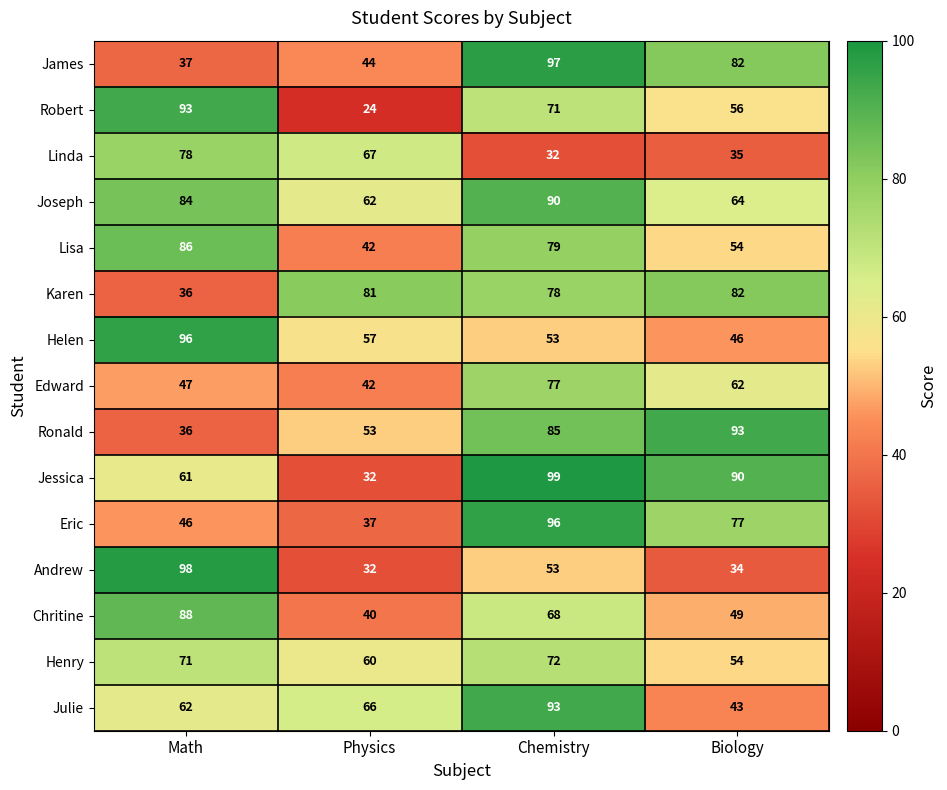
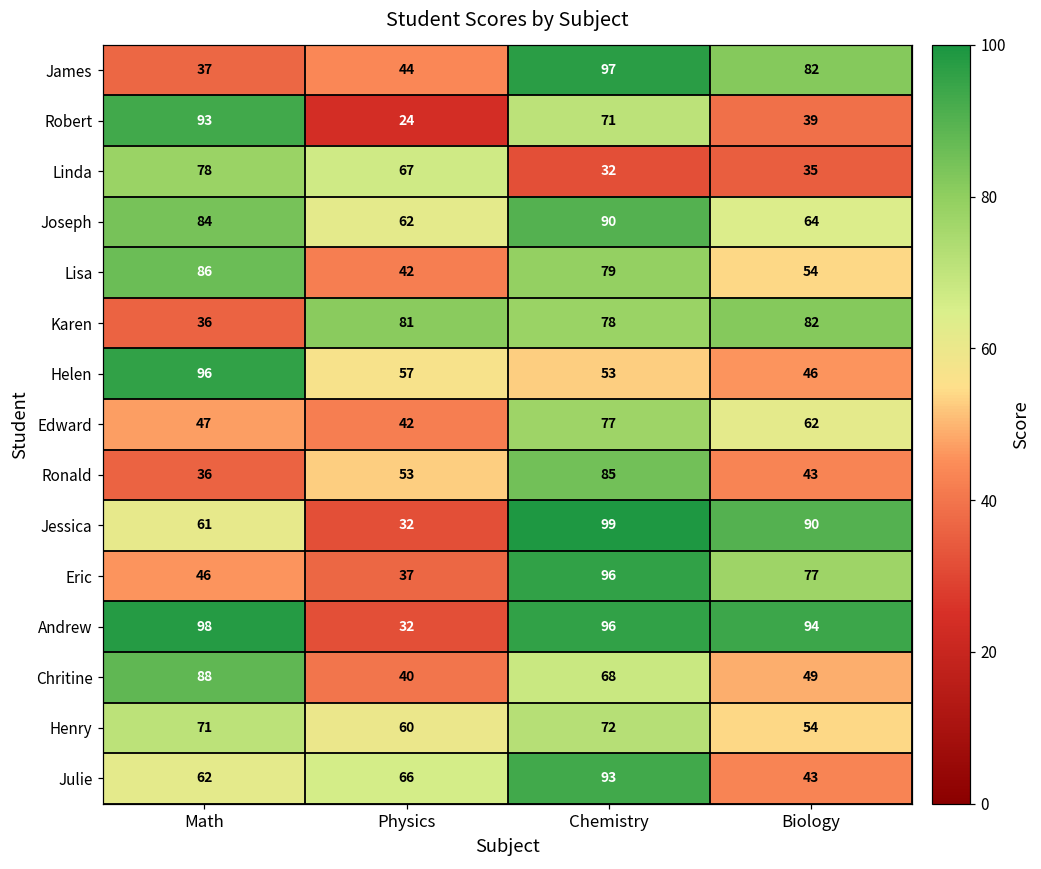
  {
    "James": {
      "Math": 37,
      "Physics": 44,
      "Chemistry": 97,
      "Biology": 82
    },
    "Robert": {
      "Math": 93,
      "Physics": 24,
      "Chemistry": 71,
-     "Biology": 56
+     "Biology": 39
    },
    "Linda": {
      "Math": 78,
      "Physics": 67,
      "Chemistry": 32,
      "Biology": 35
    },
    "Joseph": {
      "Math": 84,
      "Physics": 62,
      "Chemistry": 90,
      "Biology": 64
    },
    "Lisa": {
      "Math": 86,
      "Physics": 42,
      "Chemistry": 79,
      "Biology": 54
    },
    "Karen": {
      "Math": 36,
      "Physics": 81,
      "Chemistry": 78,
      "Biology": 82
    },
    "Helen": {
      "Math": 96,
      "Physics": 57,
      "Chemistry": 53,
      "Biology": 46
    },
    "Edward": {
      "Math": 47,
      "Physics": 42,
      "Chemistry": 77,
      "Biology": 62
    },
    "Ronald": {
      "Math": 36,
      "Physics": 53,
      "Chemistry": 85,
-     "Biology": 93
+     "Biology": 43
    },
    "Jessica": {
      "Math": 61,
      "Physics": 32,
      "Chemistry": 99,
      "Biology": 90
    },
    "Eric": {
      "Math": 46,
      "Physics": 37,
      "Chemistry": 96,
      "Biology": 77
    },
    "Andrew": {
      "Math": 98,
      "Physics": 32,
-     "Chemistry": 53,
-     "Biology": 34
+     "Chemistry": 96,
+     "Biology": 94
    },
    "Chritine": {
      "Math": 88,
      "Physics": 40,
      "Chemistry": 68,
      "Biology": 49
    },
    "Henry": {
      "Math": 71,
      "Physics": 60,
      "Chemistry": 72,
      "Biology": 54
    },
    "Julie": {
      "Math": 62,
      "Physics": 66,
      "Chemistry": 93,
      "Biology": 43
    }
  }
